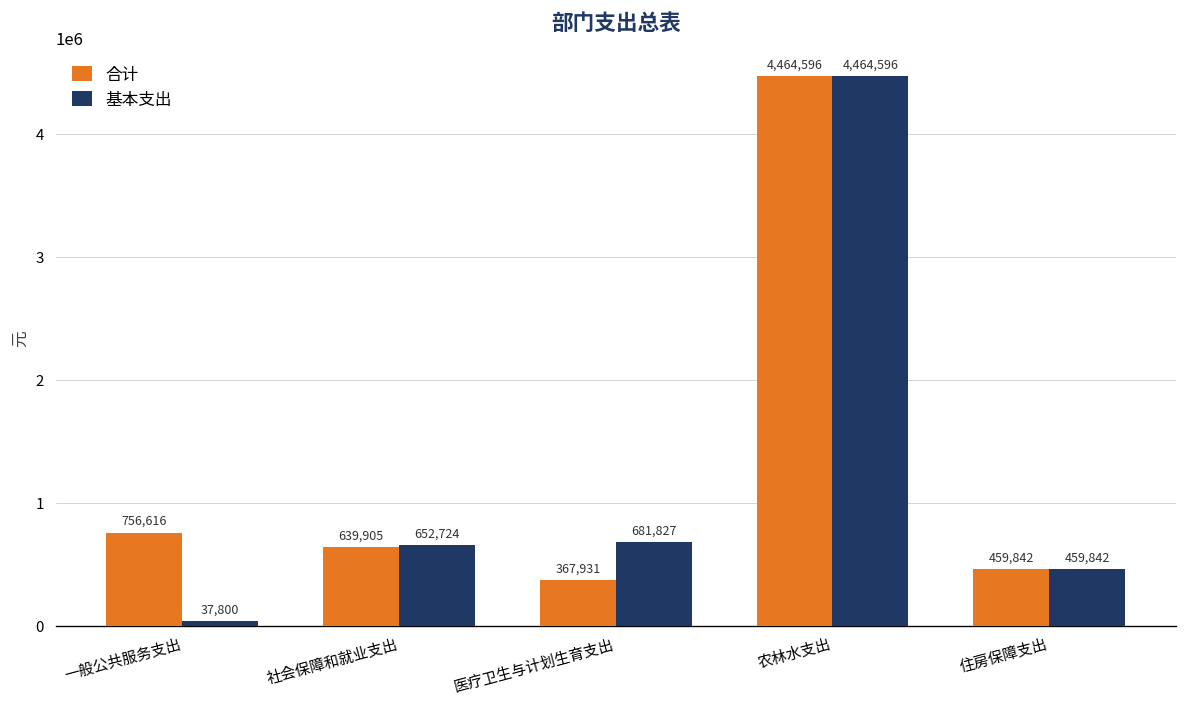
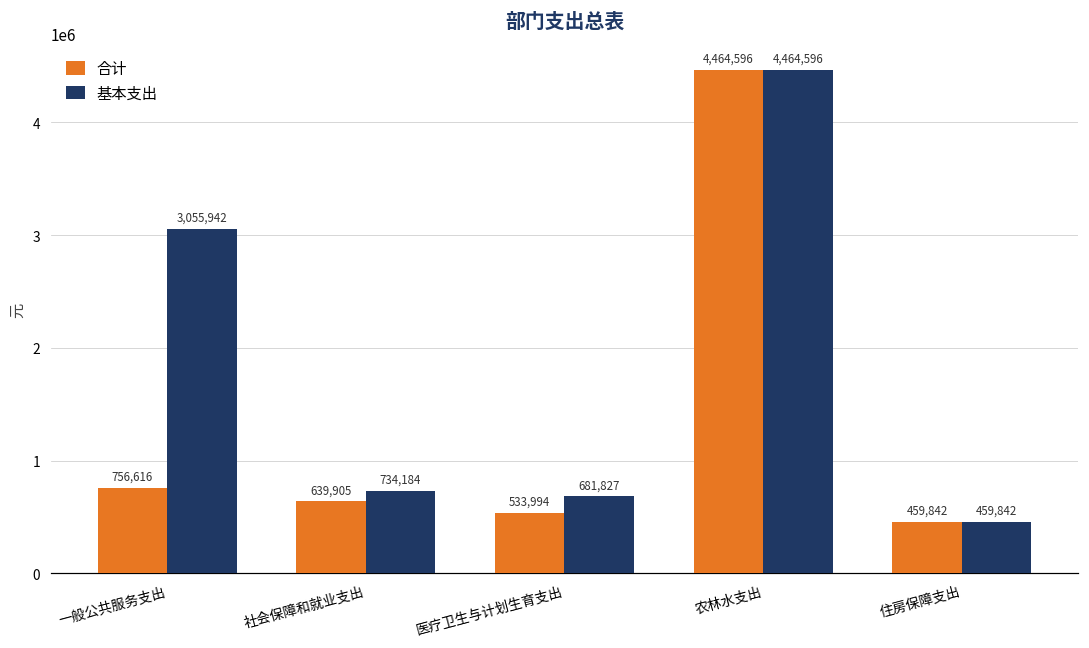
  {
    "合计": {
      "一般公共服务支出": "756,616",
      "社会保障和就业支出": "639,905",
-     "医疗卫生与计划生育支出": "367,931",
+     "医疗卫生与计划生育支出": "533,994",
      "农林水支出": "4,464,596",
      "住房保障支出": "459,842"
    },
    "基本支出": {
-     "一般公共服务支出": "37,800",
-     "社会保障和就业支出": "652,724",
+     "一般公共服务支出": "3,055,942",
+     "社会保障和就业支出": "734,184",
      "医疗卫生与计划生育支出": "681,827",
      "农林水支出": "4,464,596",
      "住房保障支出": "459,842"
    }
  }
